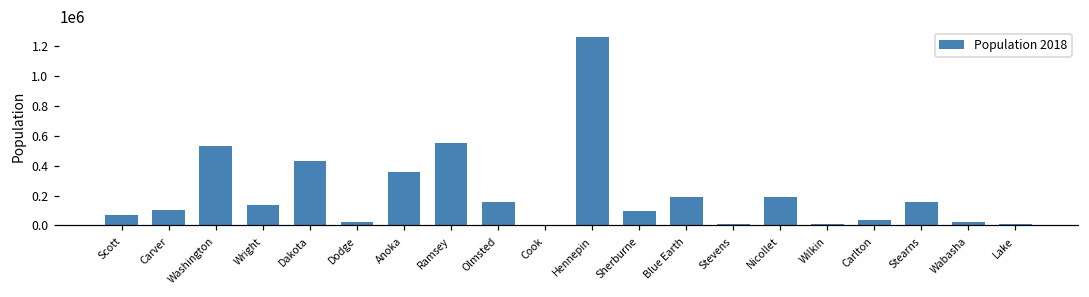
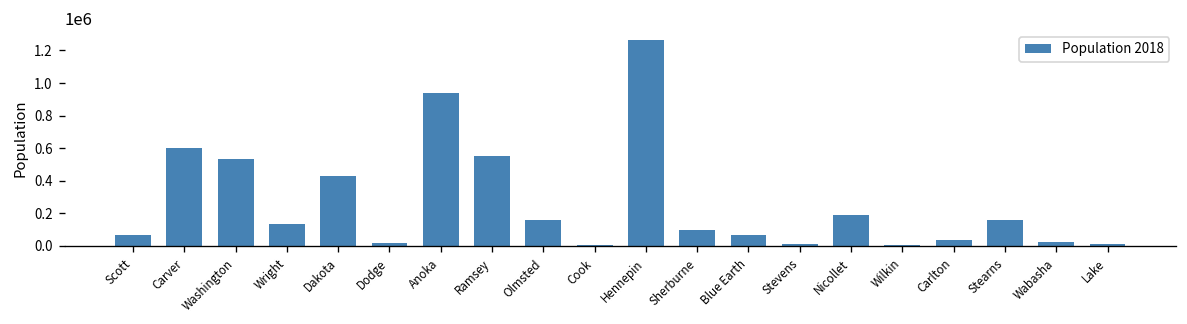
  {
    "Scott": 70000,
-   "Carver": 110000,
+   "Carver": 600000,
    "Washington": 530000,
    "Wright": 140000,
    "Dakota": 430000,
    "Dodge": 20000,
-   "Anoka": 360000,
+   "Anoka": 940000,
    "Ramsey": 550000,
    "Olmsted": 160000,
    "Hennepin": 1260000,
    "Sherburne": 100000,
-   "Blue Earth": 190000,
+   "Blue Earth": 70000,
    "Nicollet": 190000,
    "Carlton": 40000,
    "Stearns": 160000,
    "Wabasha": 20000
  }
